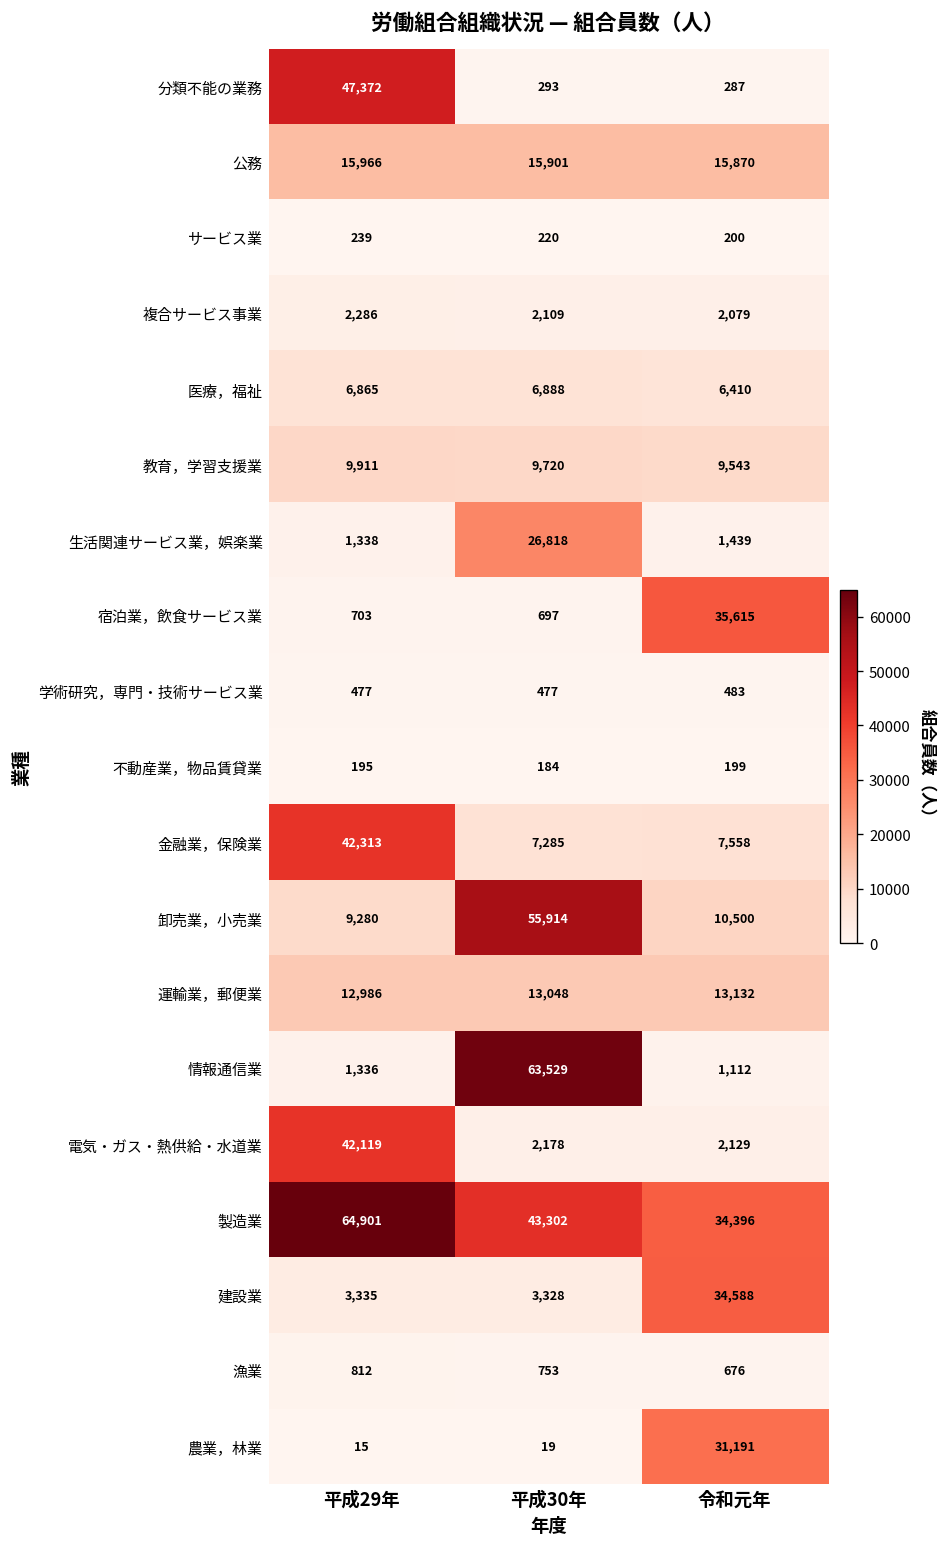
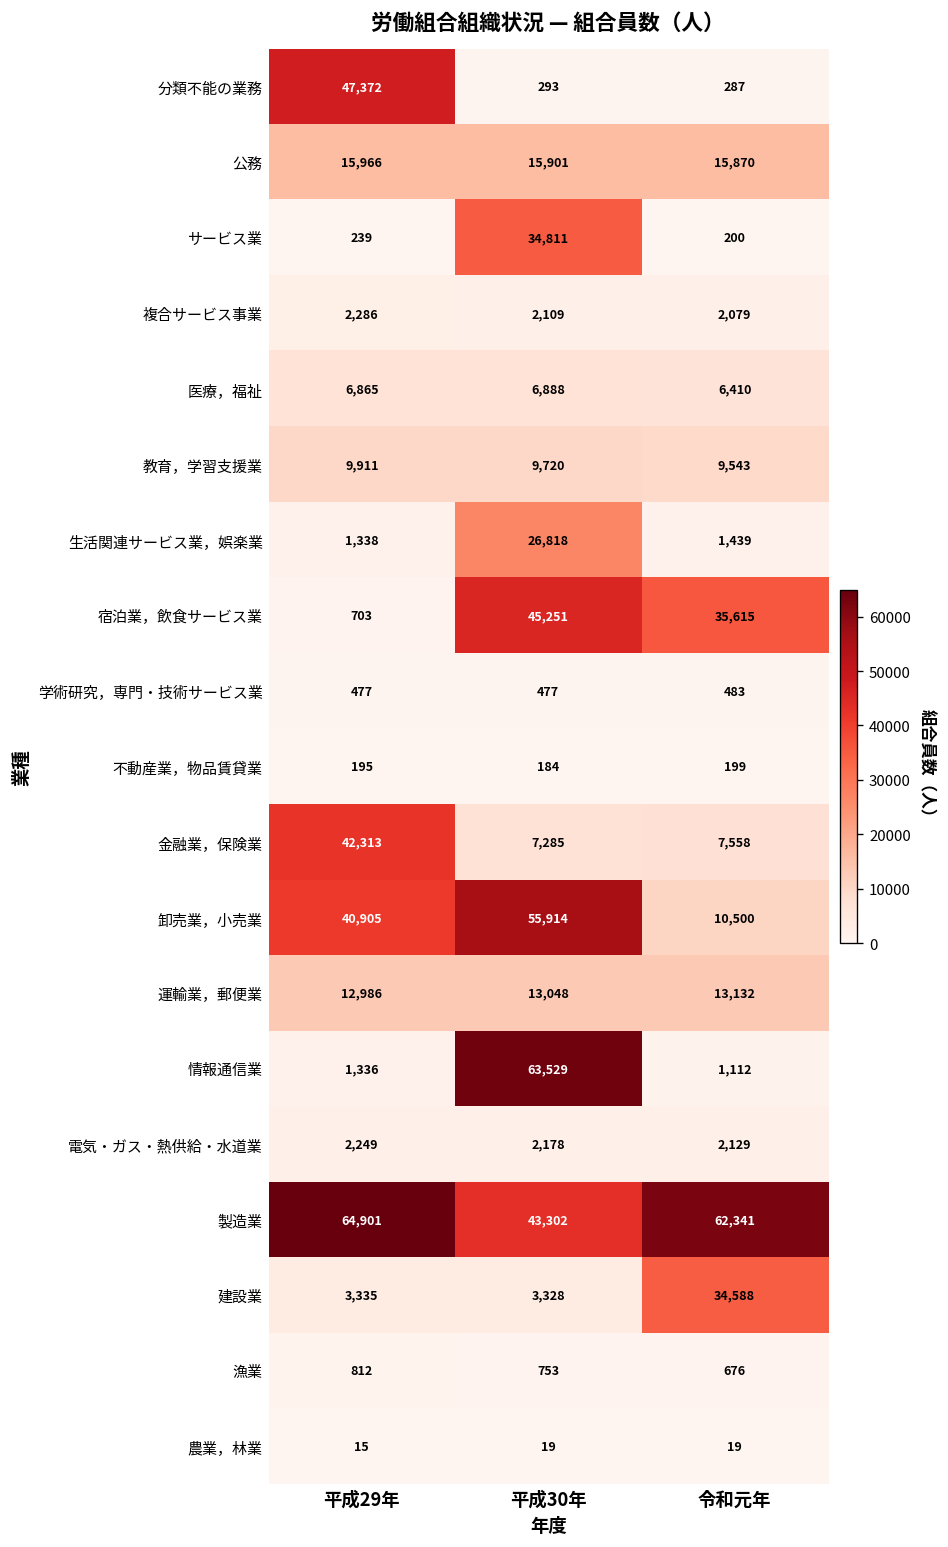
  {
    "分類不能の業務": {
      "平成29年": "47,372",
      "平成30年": "293",
      "令和元年": "287"
    },
    "公務": {
      "平成29年": "15,966",
      "平成30年": "15,901",
      "令和元年": "15,870"
    },
    "サービス業": {
      "平成29年": "239",
-     "平成30年": "220",
+     "平成30年": "34,811",
      "令和元年": "200"
    },
    "複合サービス事業": {
      "平成29年": "2,286",
      "平成30年": "2,109",
      "令和元年": "2,079"
    },
    "医療，福祉": {
      "平成29年": "6,865",
      "平成30年": "6,888",
      "令和元年": "6,410"
    },
    "教育，学習支援業": {
      "平成29年": "9,911",
      "平成30年": "9,720",
      "令和元年": "9,543"
    },
    "生活関連サービス業，娯楽業": {
      "平成29年": "1,338",
      "平成30年": "26,818",
      "令和元年": "1,439"
    },
    "宿泊業，飲食サービス業": {
      "平成29年": "703",
-     "平成30年": "697",
+     "平成30年": "45,251",
      "令和元年": "35,615"
    },
    "学術研究，専門・技術サービス業": {
      "平成29年": "477",
      "平成30年": "477",
      "令和元年": "483"
    },
    "不動産業，物品賃貸業": {
      "平成29年": "195",
      "平成30年": "184",
      "令和元年": "199"
    },
    "金融業，保険業": {
      "平成29年": "42,313",
      "平成30年": "7,285",
      "令和元年": "7,558"
    },
    "卸売業，小売業": {
-     "平成29年": "9,280",
+     "平成29年": "40,905",
      "平成30年": "55,914",
      "令和元年": "10,500"
    },
    "運輸業，郵便業": {
      "平成29年": "12,986",
      "平成30年": "13,048",
      "令和元年": "13,132"
    },
    "情報通信業": {
      "平成29年": "1,336",
      "平成30年": "63,529",
      "令和元年": "1,112"
    },
    "電気・ガス・熱供給・水道業": {
-     "平成29年": "42,119",
+     "平成29年": "2,249",
      "平成30年": "2,178",
      "令和元年": "2,129"
    },
    "製造業": {
      "平成29年": "64,901",
      "平成30年": "43,302",
-     "令和元年": "34,396"
+     "令和元年": "62,341"
    },
    "建設業": {
      "平成29年": "3,335",
      "平成30年": "3,328",
      "令和元年": "34,588"
    },
    "漁業": {
      "平成29年": "812",
      "平成30年": "753",
      "令和元年": "676"
    },
    "農業，林業": {
      "平成29年": "15",
      "平成30年": "19",
-     "令和元年": "31,191"
+     "令和元年": "19"
    }
  }
